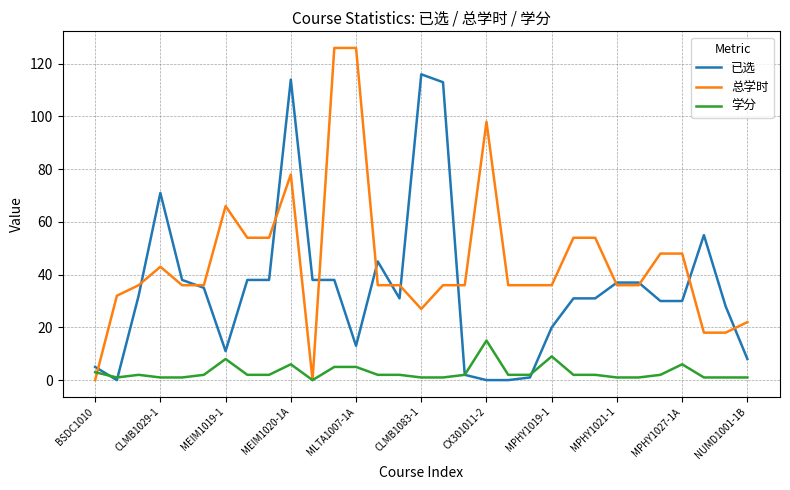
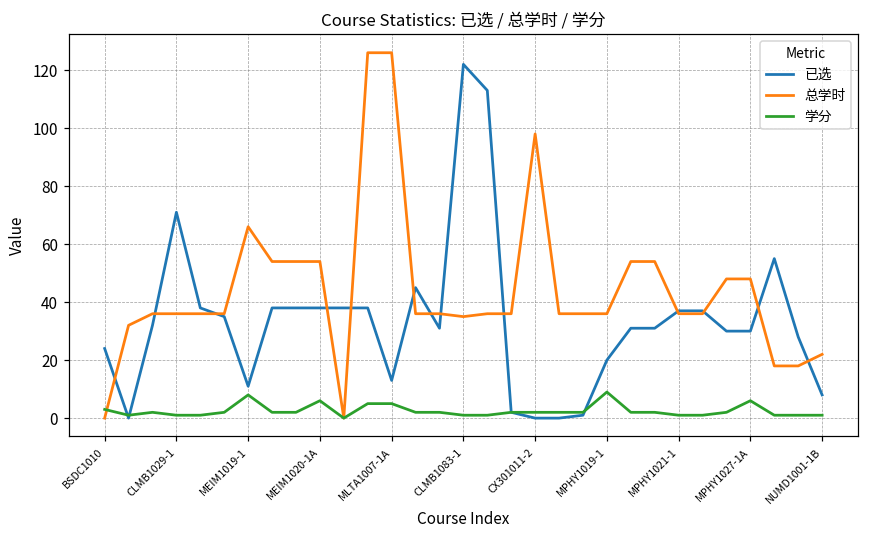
  {
    "已选": {
-     "BSDC1010": 5,
+     "BSDC1010": 24,
      "CLMB1029-1": 71,
      "MEIM1019-1": 11,
-     "MEIM1020-1A": 114,
+     "MEIM1020-1A": 38,
      "MLTA1007-1A": 13,
-     "CLMB1083-1": 116,
+     "CLMB1083-1": 122,
      "CX301011-2": 0,
      "MPHY1019-1": 20,
      "MPHY1021-1": 37,
      "MPHY1027-1A": 30,
      "NUMD1001-1B": 8
    },
    "总学时": {
      "BSDC1010": 0,
-     "CLMB1029-1": 43,
+     "CLMB1029-1": 36,
      "MEIM1019-1": 66,
-     "MEIM1020-1A": 78,
+     "MEIM1020-1A": 54,
      "MLTA1007-1A": 126,
-     "CLMB1083-1": 27,
+     "CLMB1083-1": 35,
      "CX301011-2": 98,
      "MPHY1019-1": 36,
      "MPHY1021-1": 36,
      "MPHY1027-1A": 48,
      "NUMD1001-1B": 22
    },
    "学分": {
      "BSDC1010": 3,
      "CLMB1029-1": 1,
      "MEIM1019-1": 8,
      "MEIM1020-1A": 6,
      "MLTA1007-1A": 5,
      "CLMB1083-1": 1,
-     "CX301011-2": 15,
+     "CX301011-2": 2,
      "MPHY1019-1": 9,
      "MPHY1021-1": 1,
      "MPHY1027-1A": 6,
      "NUMD1001-1B": 1
    }
  }
